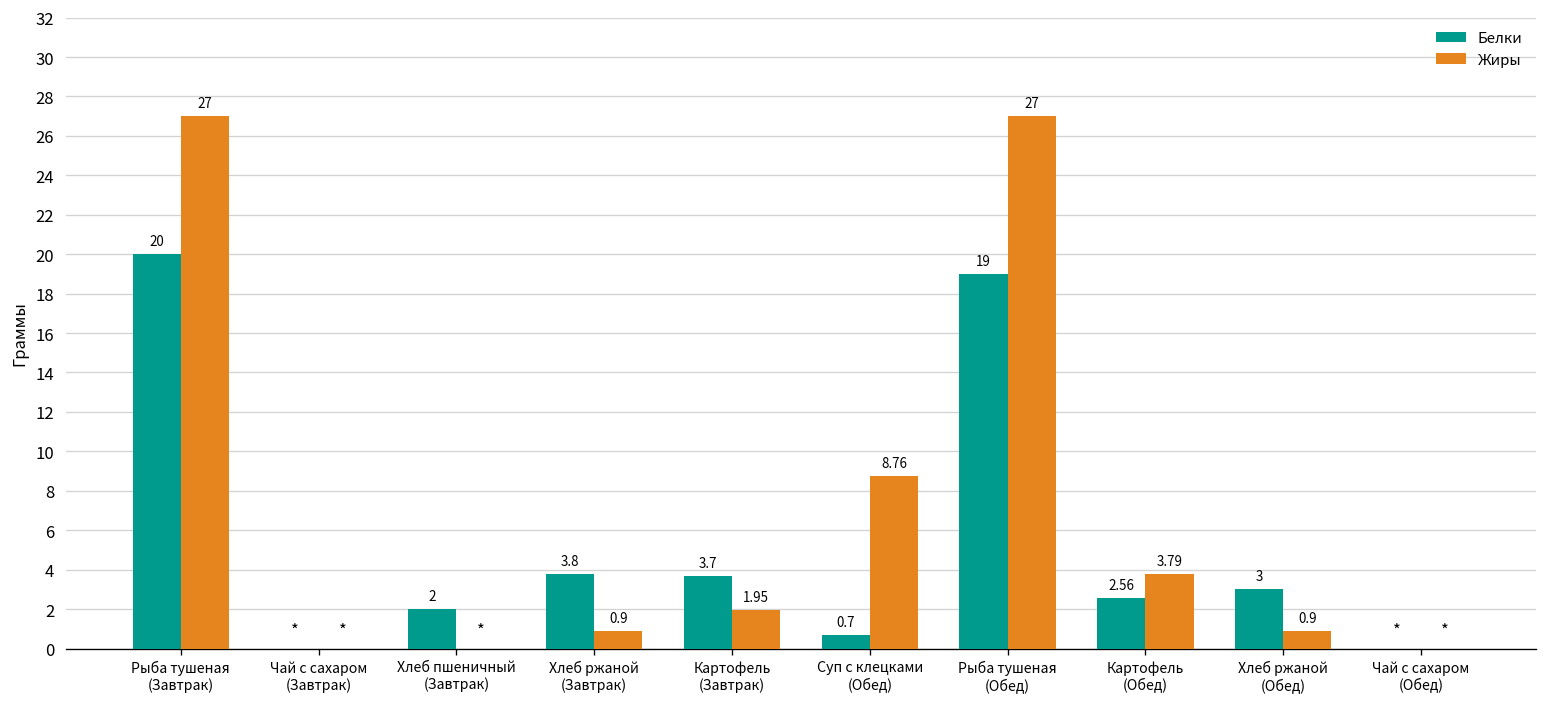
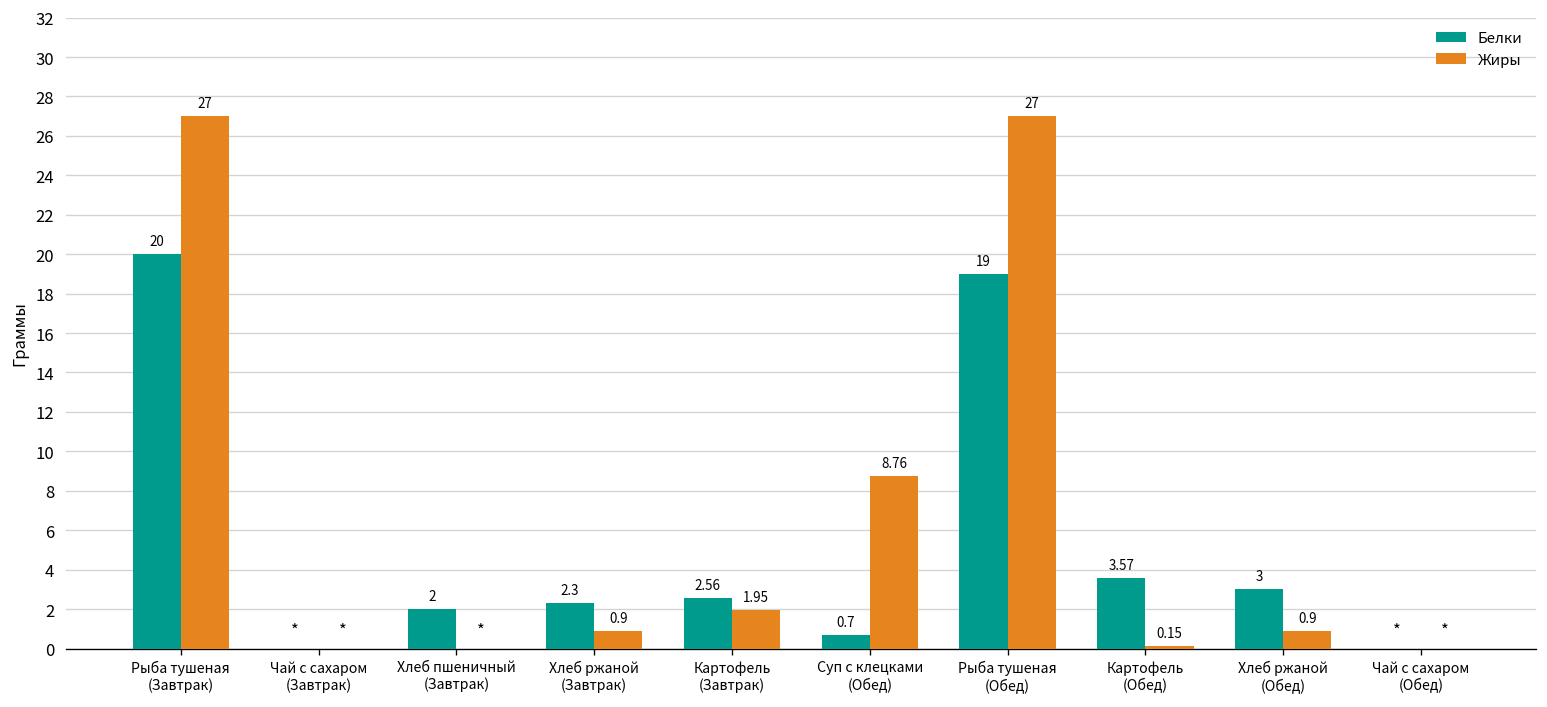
  {
    "Белки": {
      "Рыба тушеная (Завтрак)": 20,
      "Хлеб пшеничный (Завтрак)": 2,
-     "Хлеб ржаной (Завтрак)": 3.8,
-     "Картофель (Завтрак)": 3.7,
+     "Хлеб ржаной (Завтрак)": 2.3,
+     "Картофель (Завтрак)": 2.56,
      "Суп с клецками (Обед)": 0.7,
      "Рыба тушеная (Обед)": 19,
-     "Картофель (Обед)": 2.56,
+     "Картофель (Обед)": 3.57,
      "Хлеб ржаной (Обед)": 3
    },
    "Жиры": {
      "Рыба тушеная (Завтрак)": 27,
      "Хлеб ржаной (Завтрак)": 0.9,
      "Картофель (Завтрак)": 1.95,
      "Суп с клецками (Обед)": 8.76,
      "Рыба тушеная (Обед)": 27,
-     "Картофель (Обед)": 3.79,
+     "Картофель (Обед)": 0.15,
      "Хлеб ржаной (Обед)": 0.9
    }
  }
